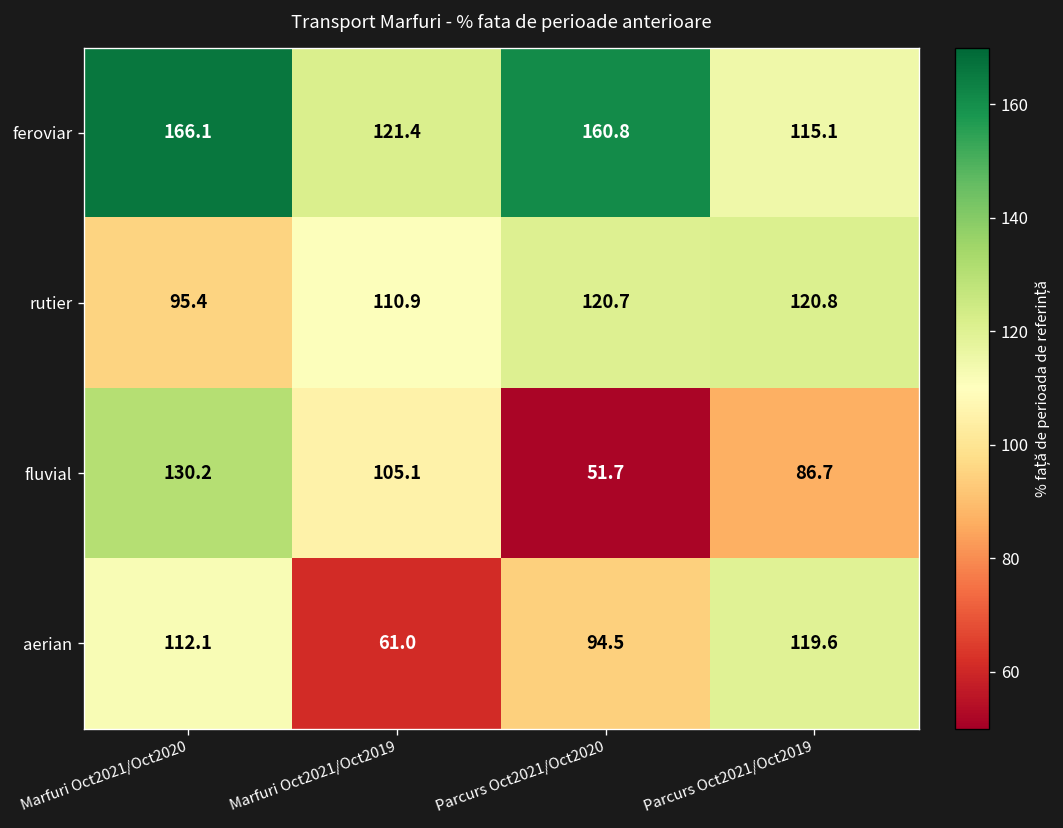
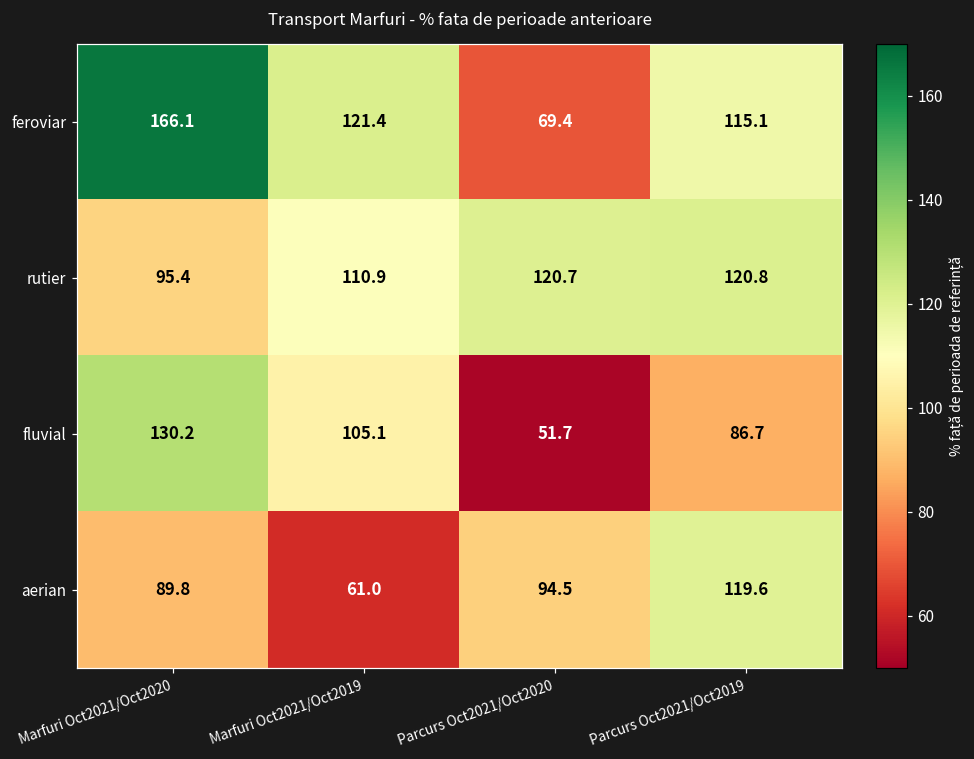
  {
    "feroviar": {
      "Marfuri Oct2021/Oct2020": 166.1,
      "Marfuri Oct2021/Oct2019": 121.4,
-     "Parcurs Oct2021/Oct2020": 160.8,
+     "Parcurs Oct2021/Oct2020": 69.4,
      "Parcurs Oct2021/Oct2019": 115.1
    },
    "rutier": {
      "Marfuri Oct2021/Oct2020": 95.4,
      "Marfuri Oct2021/Oct2019": 110.9,
      "Parcurs Oct2021/Oct2020": 120.7,
      "Parcurs Oct2021/Oct2019": 120.8
    },
    "fluvial": {
      "Marfuri Oct2021/Oct2020": 130.2,
      "Marfuri Oct2021/Oct2019": 105.1,
      "Parcurs Oct2021/Oct2020": 51.7,
      "Parcurs Oct2021/Oct2019": 86.7
    },
    "aerian": {
-     "Marfuri Oct2021/Oct2020": 112.1,
+     "Marfuri Oct2021/Oct2020": 89.8,
      "Marfuri Oct2021/Oct2019": 61.0,
      "Parcurs Oct2021/Oct2020": 94.5,
      "Parcurs Oct2021/Oct2019": 119.6
    }
  }
